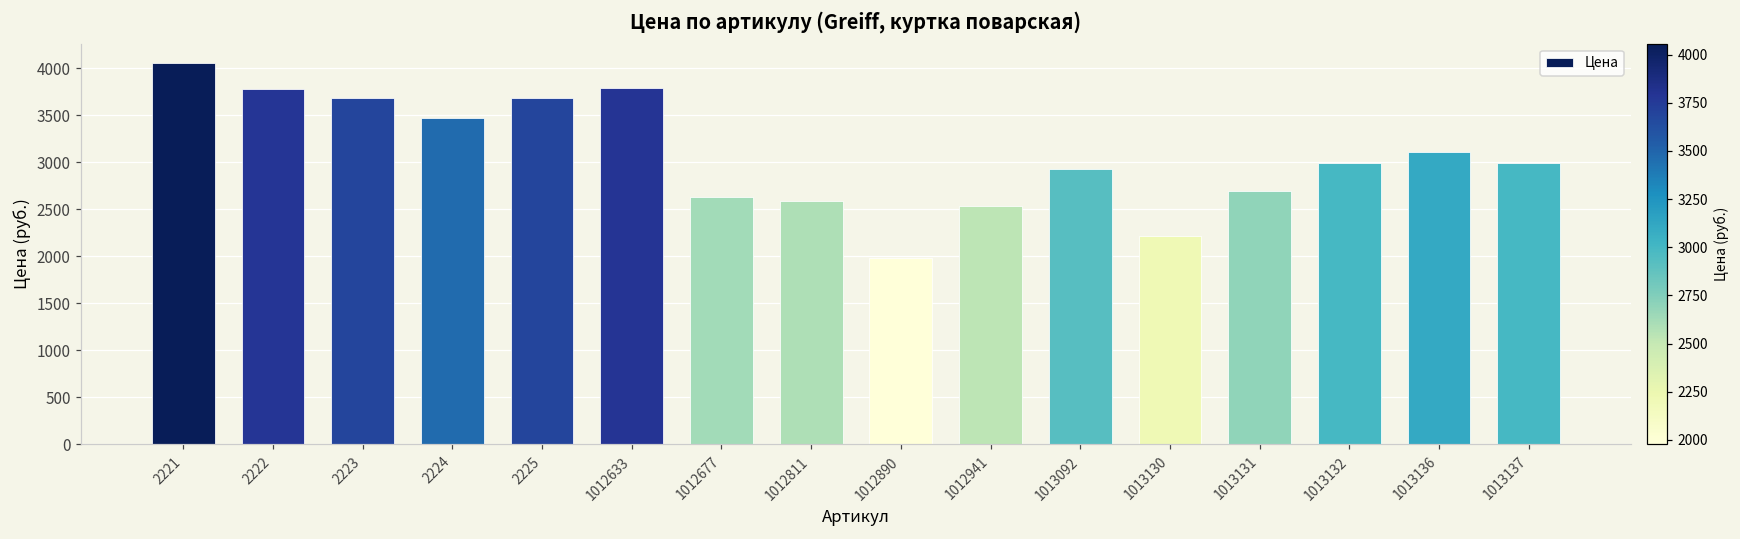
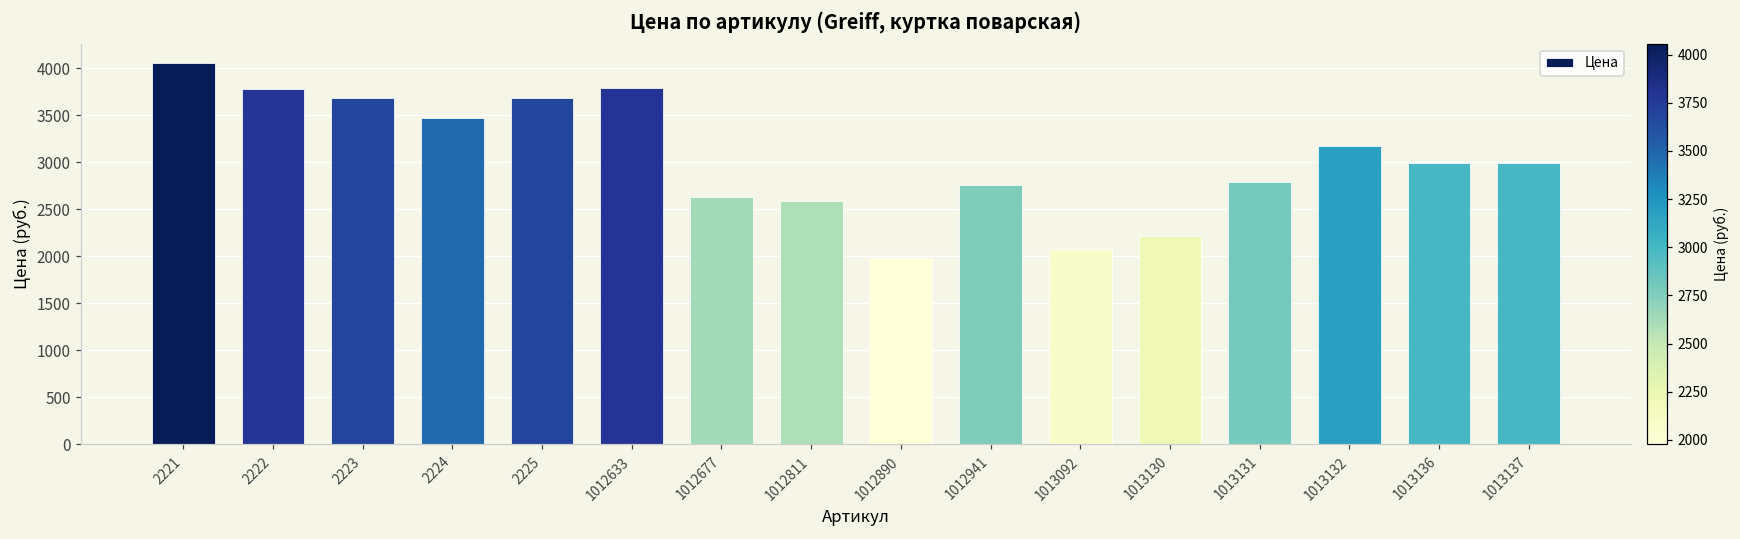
  {
    "2221": 4100,
    "2222": 3800,
    "2223": 3700,
    "2224": 3500,
    "2225": 3700,
    "1012633": 3800,
    "1012677": 2600,
    "1012811": 2600,
    "1012890": 2000,
-   "1012941": 2500,
-   "1013092": 2900,
+   "1012941": 2800,
+   "1013092": 2100,
    "1013130": 2200,
-   "1013131": 2700,
-   "1013132": 3000,
-   "1013136": 3100,
+   "1013131": 2800,
+   "1013132": 3200,
+   "1013136": 3000,
    "1013137": 3000
  }
